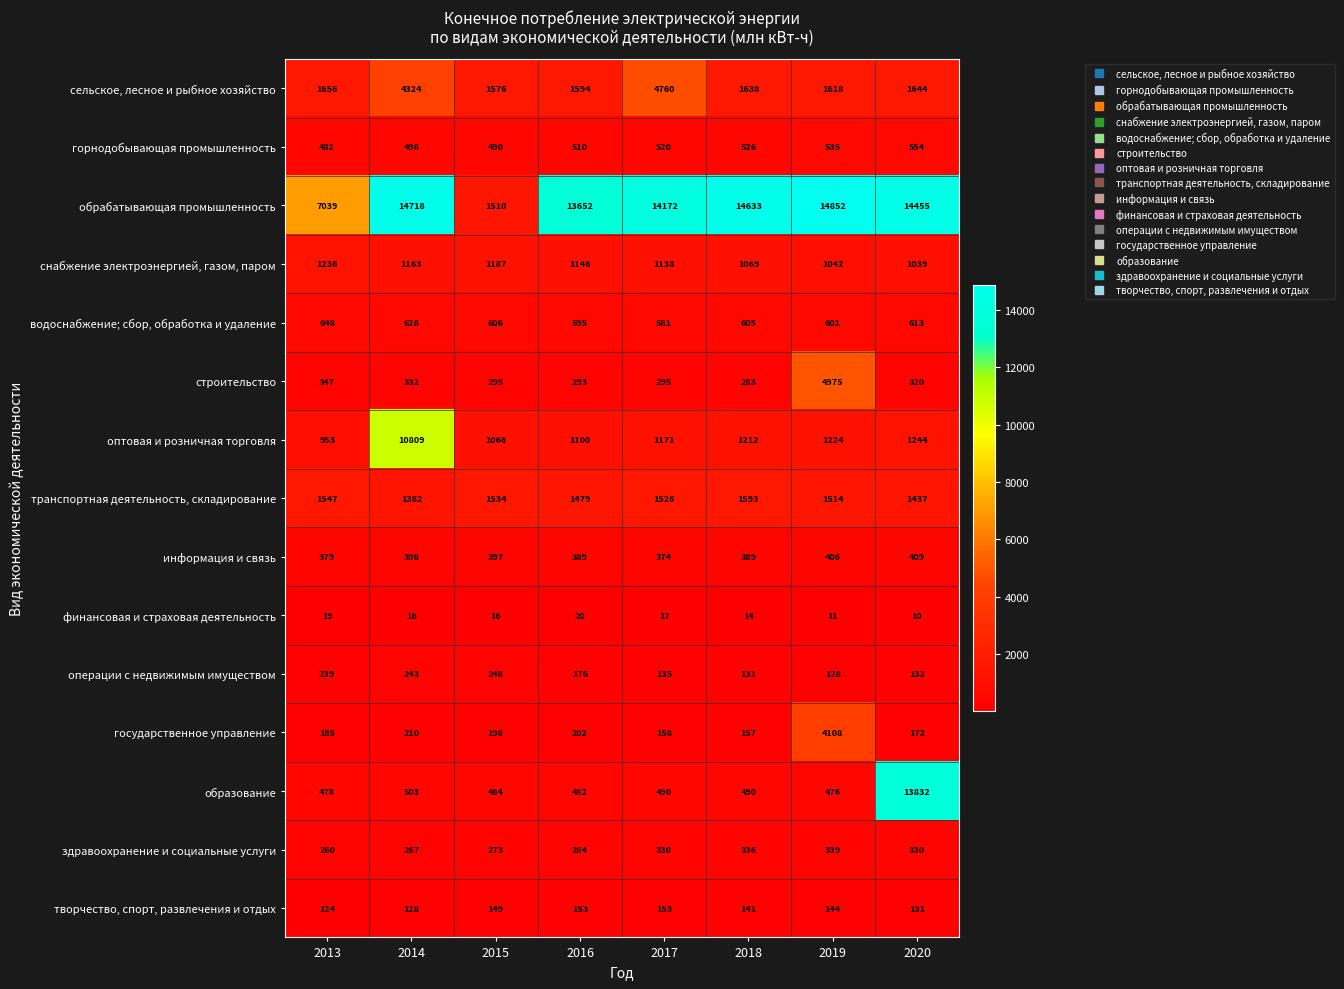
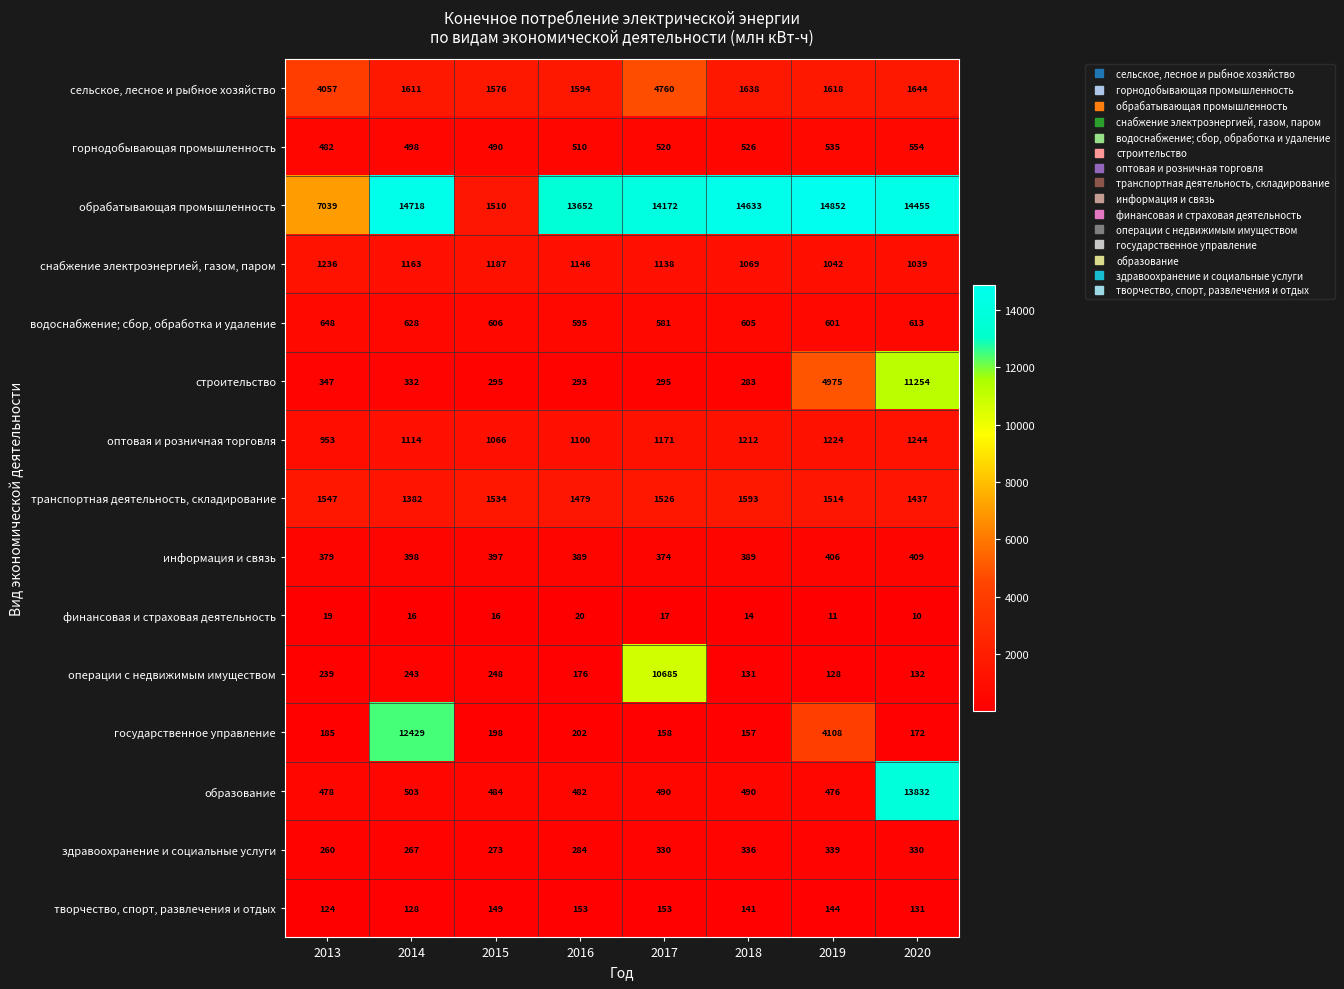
  {
    "сельское, лесное и рыбное хозяйство": {
-     "2013": 1656,
-     "2014": 4324,
+     "2013": 4057,
+     "2014": 1611,
      "2015": 1576,
      "2016": 1594,
      "2017": 4760,
      "2018": 1638,
      "2019": 1618,
      "2020": 1644
    },
    "горнодобывающая промышленность": {
      "2013": 482,
      "2014": 498,
      "2015": 490,
      "2016": 510,
      "2017": 520,
      "2018": 526,
      "2019": 535,
      "2020": 554
    },
    "обрабатывающая промышленность": {
      "2013": 7039,
      "2014": 14718,
      "2015": 1510,
      "2016": 13652,
      "2017": 14172,
      "2018": 14633,
      "2019": 14852,
      "2020": 14455
    },
    "снабжение электроэнергией, газом, паром": {
      "2013": 1236,
      "2014": 1163,
      "2015": 1187,
      "2016": 1146,
      "2017": 1138,
      "2018": 1069,
      "2019": 1042,
      "2020": 1039
    },
    "водоснабжение; сбор, обработка и удаление": {
      "2013": 648,
      "2014": 628,
      "2015": 606,
      "2016": 595,
      "2017": 581,
      "2018": 605,
      "2019": 601,
      "2020": 613
    },
    "строительство": {
      "2013": 347,
      "2014": 332,
      "2015": 295,
      "2016": 293,
      "2017": 295,
      "2018": 283,
      "2019": 4975,
-     "2020": 320
+     "2020": 11254
    },
    "оптовая и розничная торговля": {
      "2013": 953,
-     "2014": 10809,
+     "2014": 1114,
      "2015": 1066,
      "2016": 1100,
      "2017": 1171,
      "2018": 1212,
      "2019": 1224,
      "2020": 1244
    },
    "транспортная деятельность, складирование": {
      "2013": 1547,
      "2014": 1382,
      "2015": 1534,
      "2016": 1479,
      "2017": 1526,
      "2018": 1593,
      "2019": 1514,
      "2020": 1437
    },
    "информация и связь": {
      "2013": 379,
      "2014": 398,
      "2015": 397,
      "2016": 389,
      "2017": 374,
      "2018": 389,
      "2019": 406,
      "2020": 409
    },
    "финансовая и страховая деятельность": {
      "2013": 19,
      "2014": 16,
      "2015": 16,
      "2016": 20,
      "2017": 17,
      "2018": 14,
      "2019": 11,
      "2020": 10
    },
    "операции с недвижимым имуществом": {
      "2013": 239,
      "2014": 243,
      "2015": 248,
      "2016": 176,
-     "2017": 135,
+     "2017": 10685,
      "2018": 131,
      "2019": 128,
      "2020": 132
    },
    "государственное управление": {
      "2013": 185,
-     "2014": 210,
+     "2014": 12429,
      "2015": 198,
      "2016": 202,
      "2017": 158,
      "2018": 157,
      "2019": 4108,
      "2020": 172
    },
    "образование": {
      "2013": 478,
      "2014": 503,
      "2015": 484,
      "2016": 482,
      "2017": 490,
      "2018": 490,
      "2019": 476,
      "2020": 13832
    },
    "здравоохранение и социальные услуги": {
      "2013": 260,
      "2014": 267,
      "2015": 273,
      "2016": 284,
      "2017": 330,
      "2018": 336,
      "2019": 339,
      "2020": 330
    },
    "творчество, спорт, развлечения и отдых": {
      "2013": 124,
      "2014": 128,
      "2015": 149,
      "2016": 153,
      "2017": 153,
      "2018": 141,
      "2019": 144,
      "2020": 131
    }
  }
